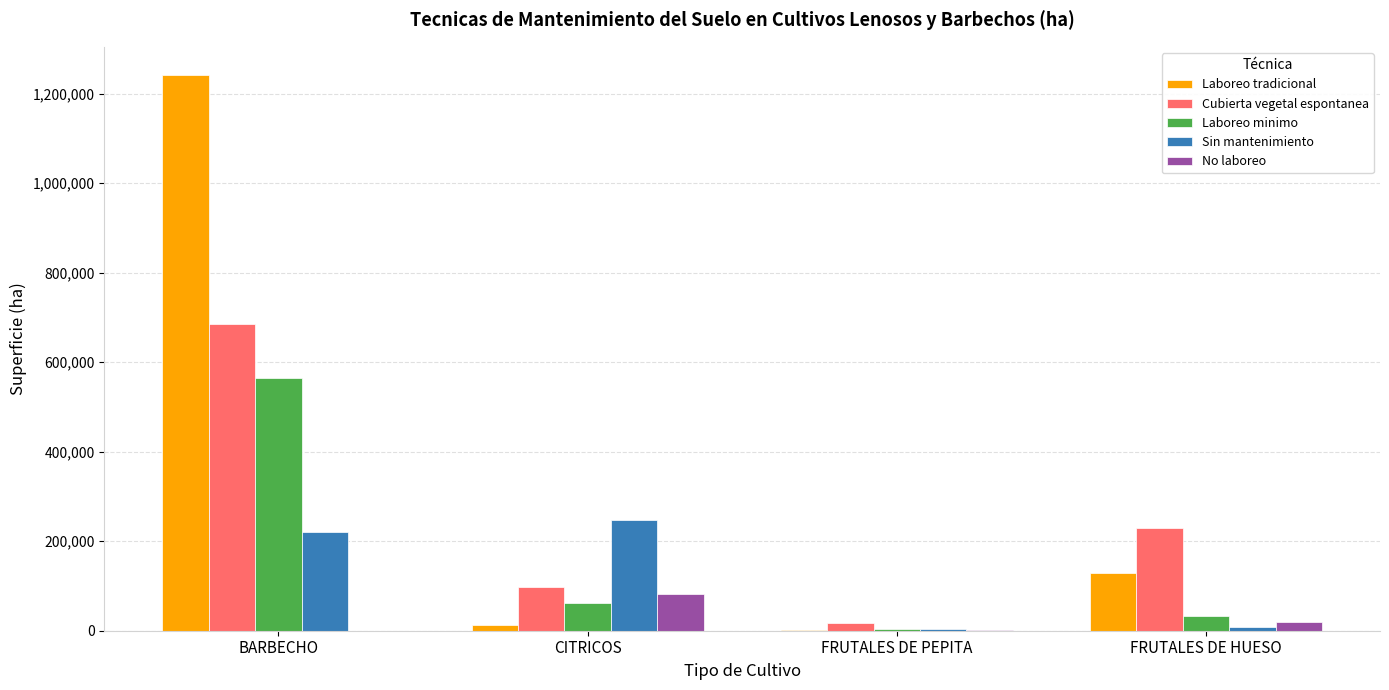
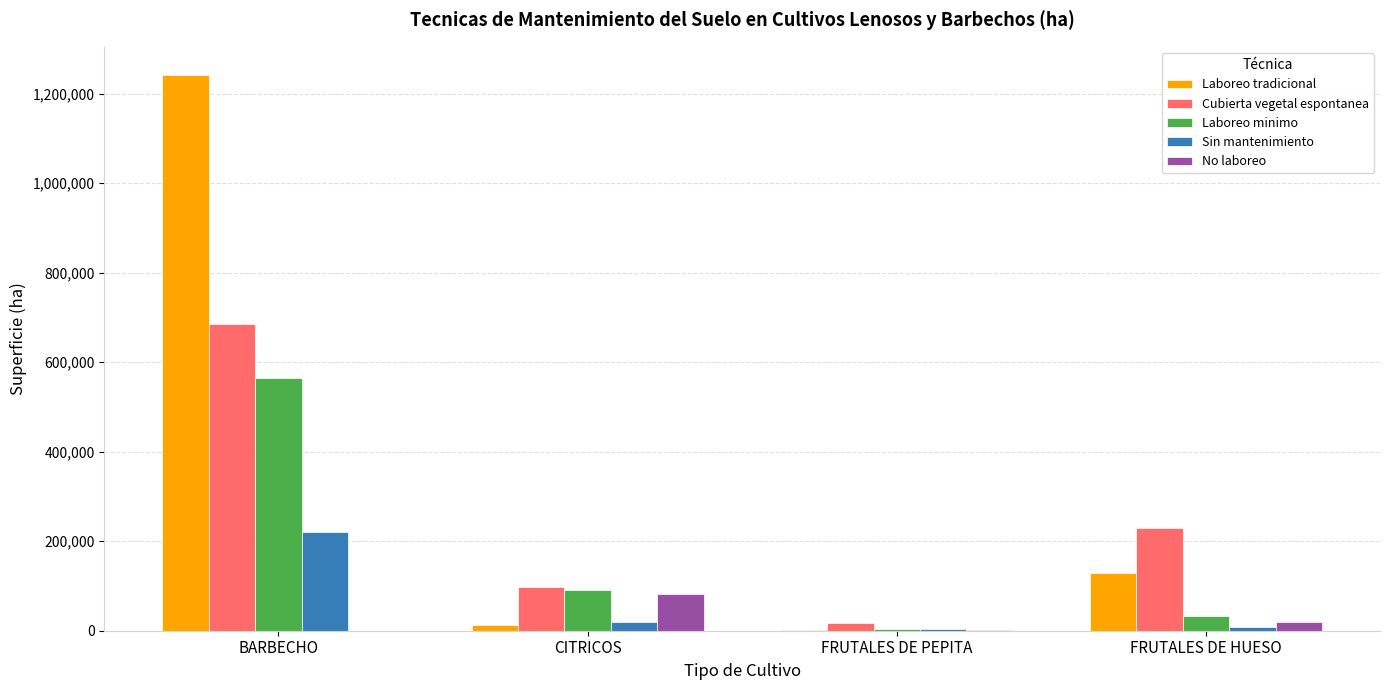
  {
    "Laboreo tradicional": {
      "BARBECHO": "1,240,000",
      "CITRICOS": "10,000",
      "FRUTALES DE HUESO": "130,000"
    },
    "Cubierta vegetal espontanea": {
      "BARBECHO": "690,000",
      "CITRICOS": "100,000",
      "FRUTALES DE PEPITA": "20,000",
      "FRUTALES DE HUESO": "230,000"
    },
    "Laboreo minimo": {
      "BARBECHO": "570,000",
-     "CITRICOS": "60,000",
+     "CITRICOS": "90,000",
      "FRUTALES DE HUESO": "30,000"
    },
    "Sin mantenimiento": {
      "BARBECHO": "220,000",
-     "CITRICOS": "250,000",
+     "CITRICOS": "20,000",
      "FRUTALES DE HUESO": "10,000"
    },
    "No laboreo": {
      "BARBECHO": "0",
      "CITRICOS": "80,000",
      "FRUTALES DE HUESO": "20,000"
    }
  }
